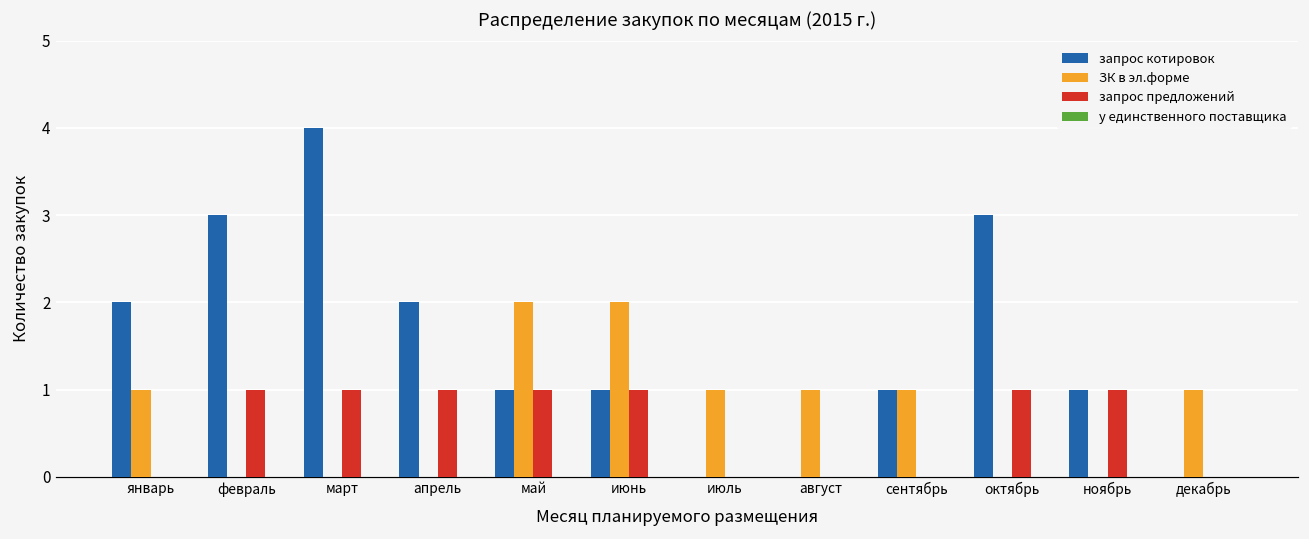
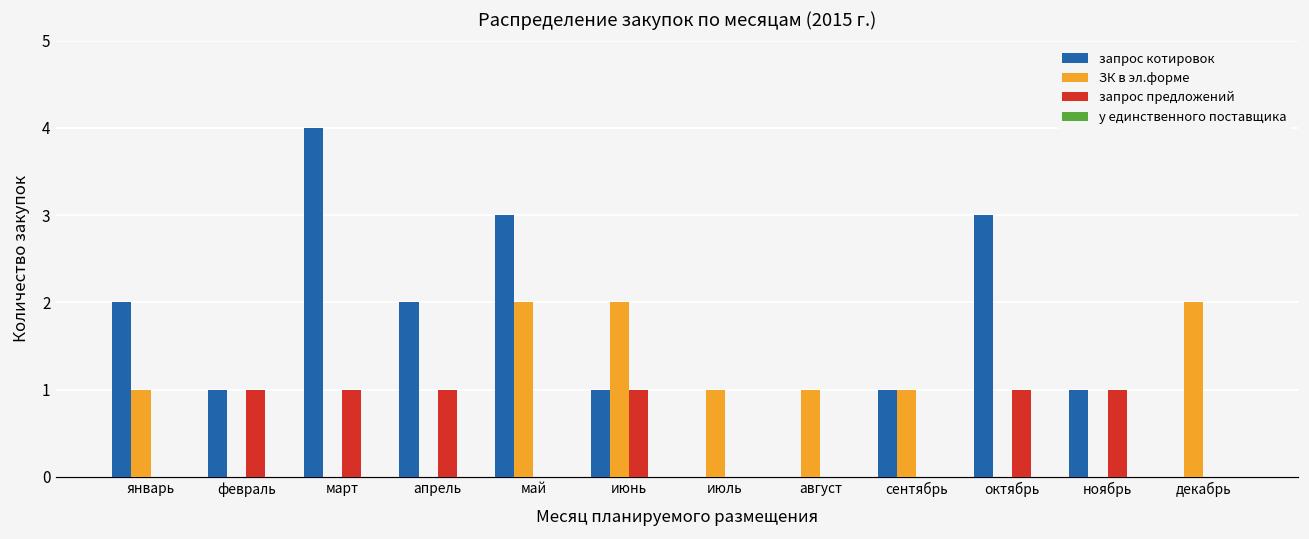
  {
    "запрос котировок": {
      "январь": 2,
-     "февраль": 3,
+     "февраль": 1,
      "март": 4,
      "апрель": 2,
-     "май": 1,
+     "май": 3,
      "июнь": 1,
      "июль": 0,
      "август": 0,
      "сентябрь": 1,
      "октябрь": 3,
      "ноябрь": 1,
      "декабрь": 0
    },
    "ЗК в эл.форме": {
      "январь": 1,
      "февраль": 0,
      "март": 0,
      "апрель": 0,
      "май": 2,
      "июнь": 2,
      "июль": 1,
      "август": 1,
      "сентябрь": 1,
      "октябрь": 0,
      "ноябрь": 0,
-     "декабрь": 1
+     "декабрь": 2
    },
    "запрос предложений": {
      "январь": 0,
      "февраль": 1,
      "март": 1,
      "апрель": 1,
-     "май": 1,
+     "май": 0,
      "июнь": 1,
      "июль": 0,
      "август": 0,
      "сентябрь": 0,
      "октябрь": 1,
      "ноябрь": 1,
      "декабрь": 0
    },
    "у единственного поставщика": {
      "январь": 0,
      "февраль": 0,
      "март": 0,
      "апрель": 0,
      "май": 0,
      "июнь": 0,
      "июль": 0,
      "август": 0,
      "сентябрь": 0,
      "октябрь": 0,
      "ноябрь": 0,
      "декабрь": 0
    }
  }
